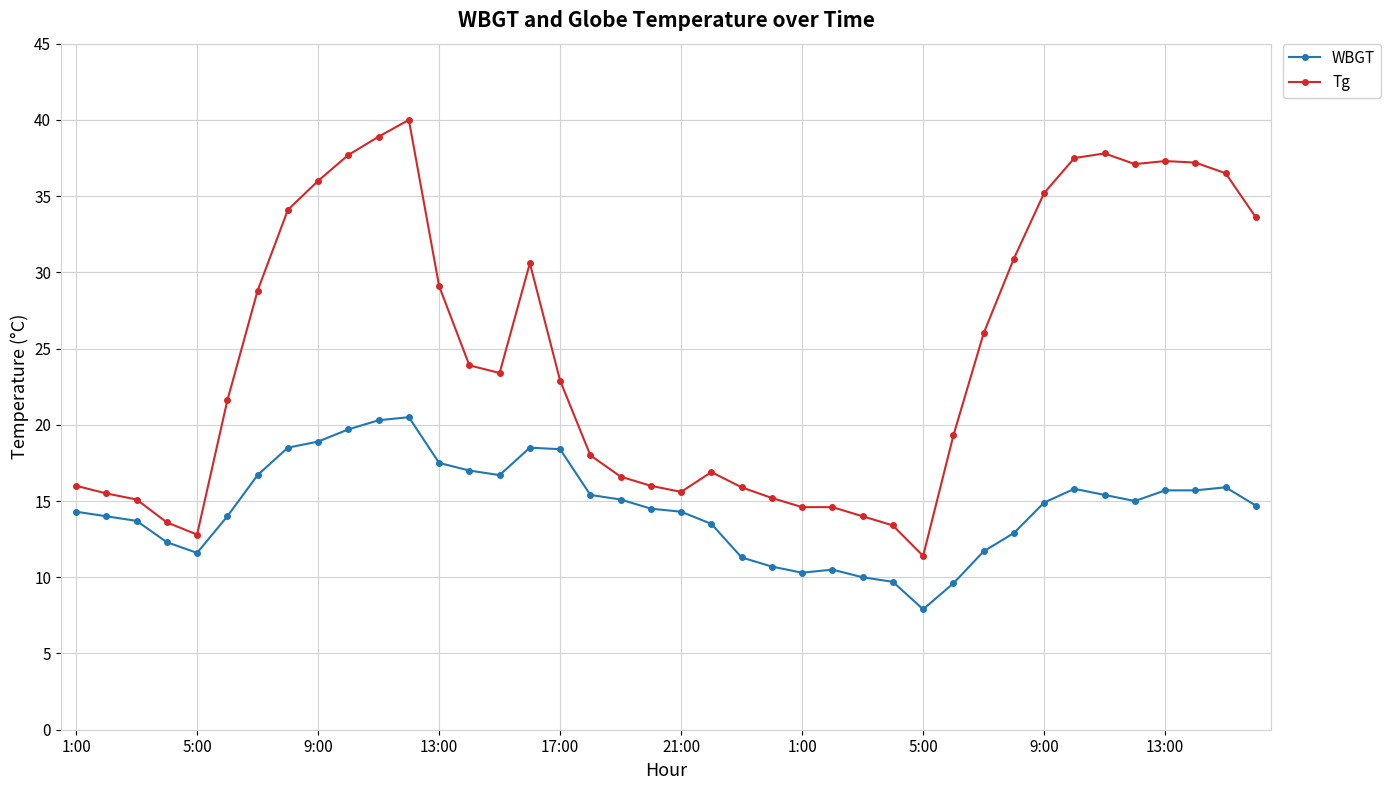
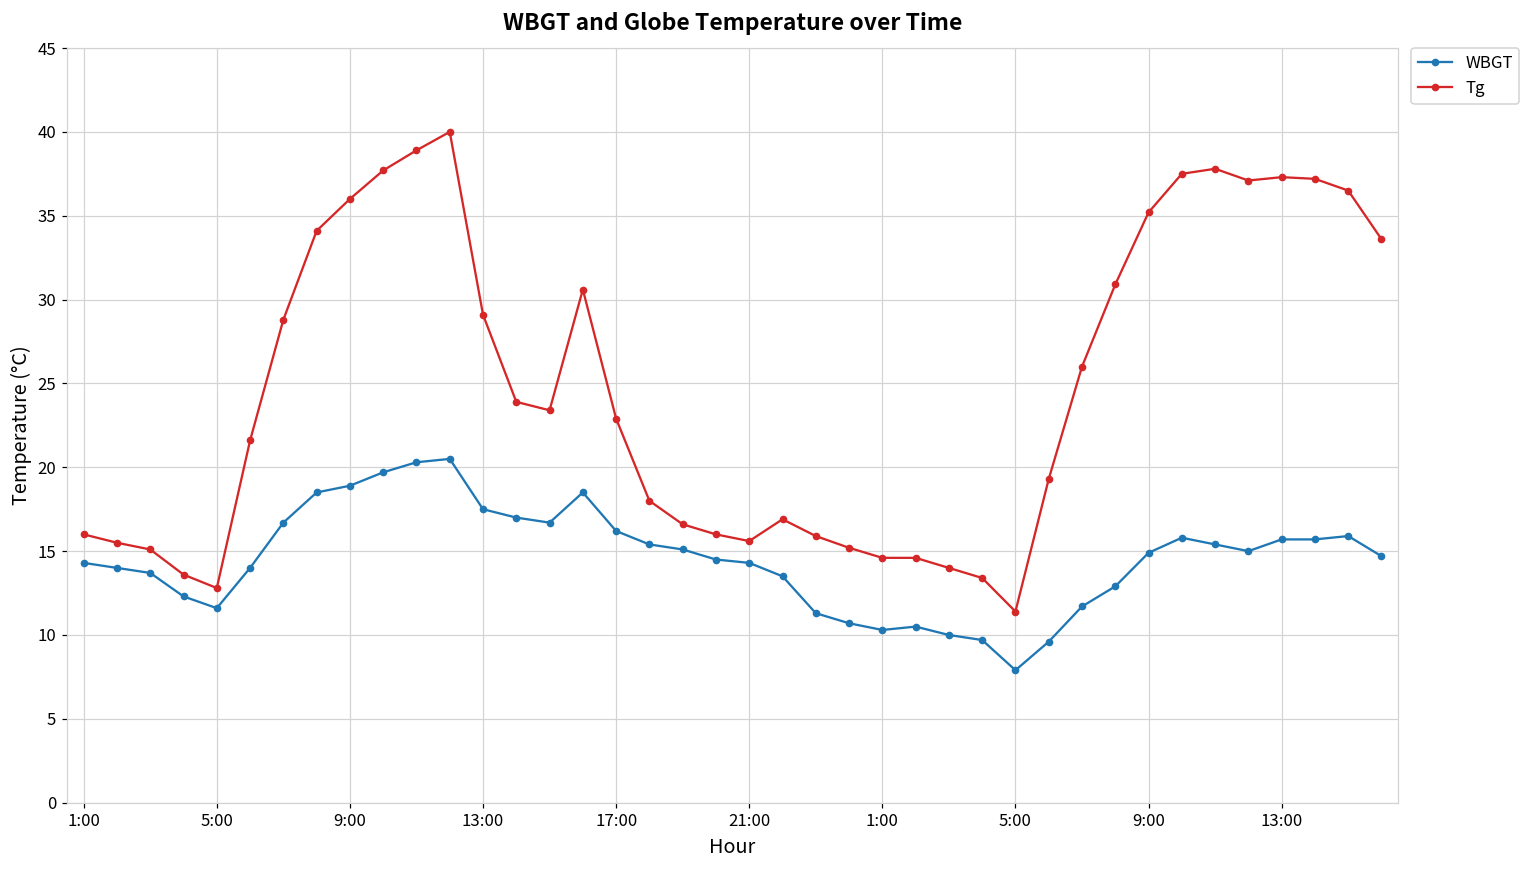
  {
    "WBGT": {
-     "17:00": 18.4,
+     "17:00": 16.2,
      "21:00": 14.3
    },
    "Tg": {
      "17:00": 22.9,
      "21:00": 15.6
    }
  }
